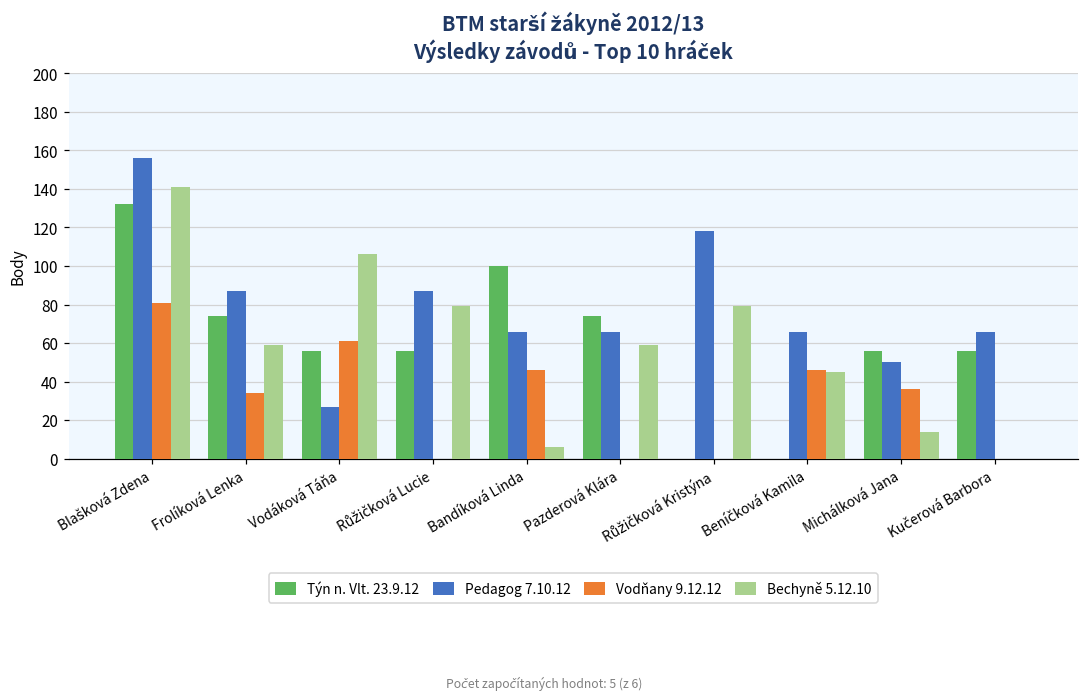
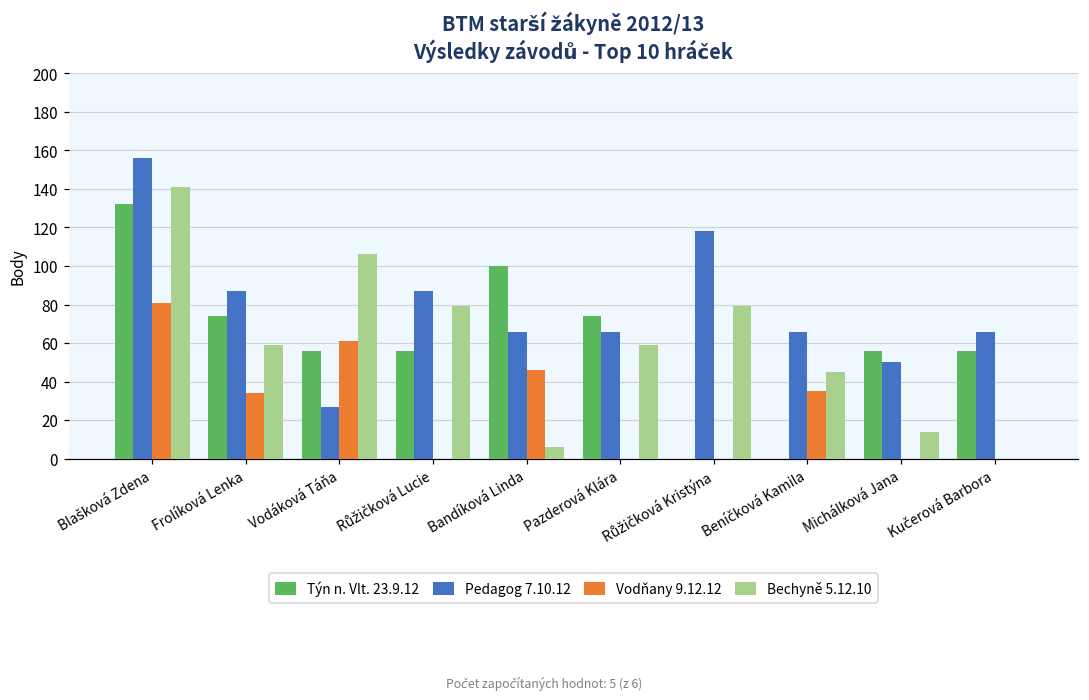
  {
    "Týn n. Vlt. 23.9.12": {
      "Blašková Zdena": 132,
      "Frolíková Lenka": 74,
      "Vodáková Táňa": 56,
      "Růžičková Lucie": 56,
      "Bandíková Linda": 100,
      "Pazderová Klára": 74,
      "Růžičková Kristýna": 0,
      "Beníčková Kamila": 0,
      "Michálková Jana": 56,
      "Kučerová Barbora": 56
    },
    "Pedagog 7.10.12": {
      "Blašková Zdena": 156,
      "Frolíková Lenka": 87,
      "Vodáková Táňa": 27,
      "Růžičková Lucie": 87,
      "Bandíková Linda": 66,
      "Pazderová Klára": 66,
      "Růžičková Kristýna": 118,
      "Beníčková Kamila": 66,
      "Michálková Jana": 50,
      "Kučerová Barbora": 66
    },
    "Vodňany 9.12.12": {
      "Blašková Zdena": 81,
      "Frolíková Lenka": 34,
      "Vodáková Táňa": 61,
      "Růžičková Lucie": 0,
      "Bandíková Linda": 46,
      "Pazderová Klára": 0,
      "Růžičková Kristýna": 0,
-     "Beníčková Kamila": 46,
-     "Michálková Jana": 36,
+     "Beníčková Kamila": 35,
+     "Michálková Jana": 0,
      "Kučerová Barbora": 0
    },
    "Bechyně 5.12.10": {
      "Blašková Zdena": 141,
      "Frolíková Lenka": 59,
      "Vodáková Táňa": 106,
      "Růžičková Lucie": 79,
      "Bandíková Linda": 6,
      "Pazderová Klára": 59,
      "Růžičková Kristýna": 79,
      "Beníčková Kamila": 45,
      "Michálková Jana": 14,
      "Kučerová Barbora": 0
    }
  }
